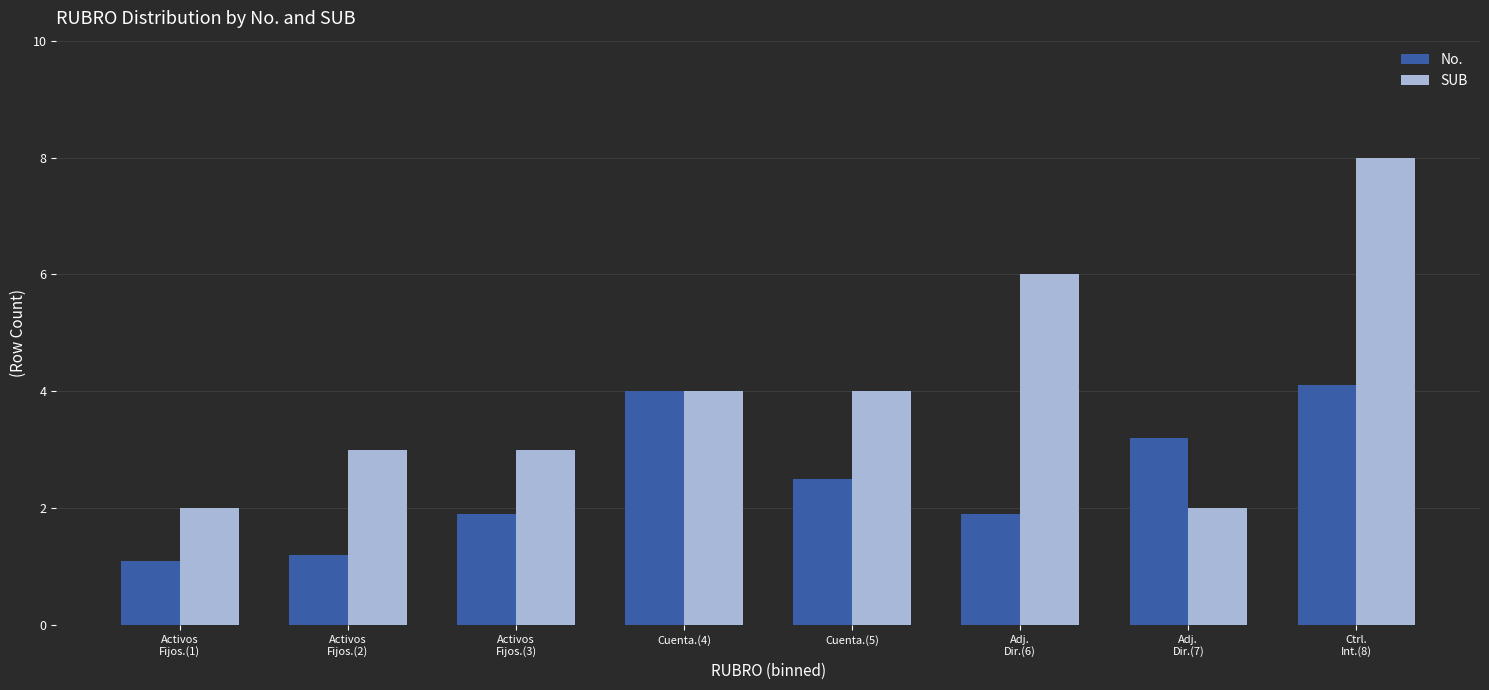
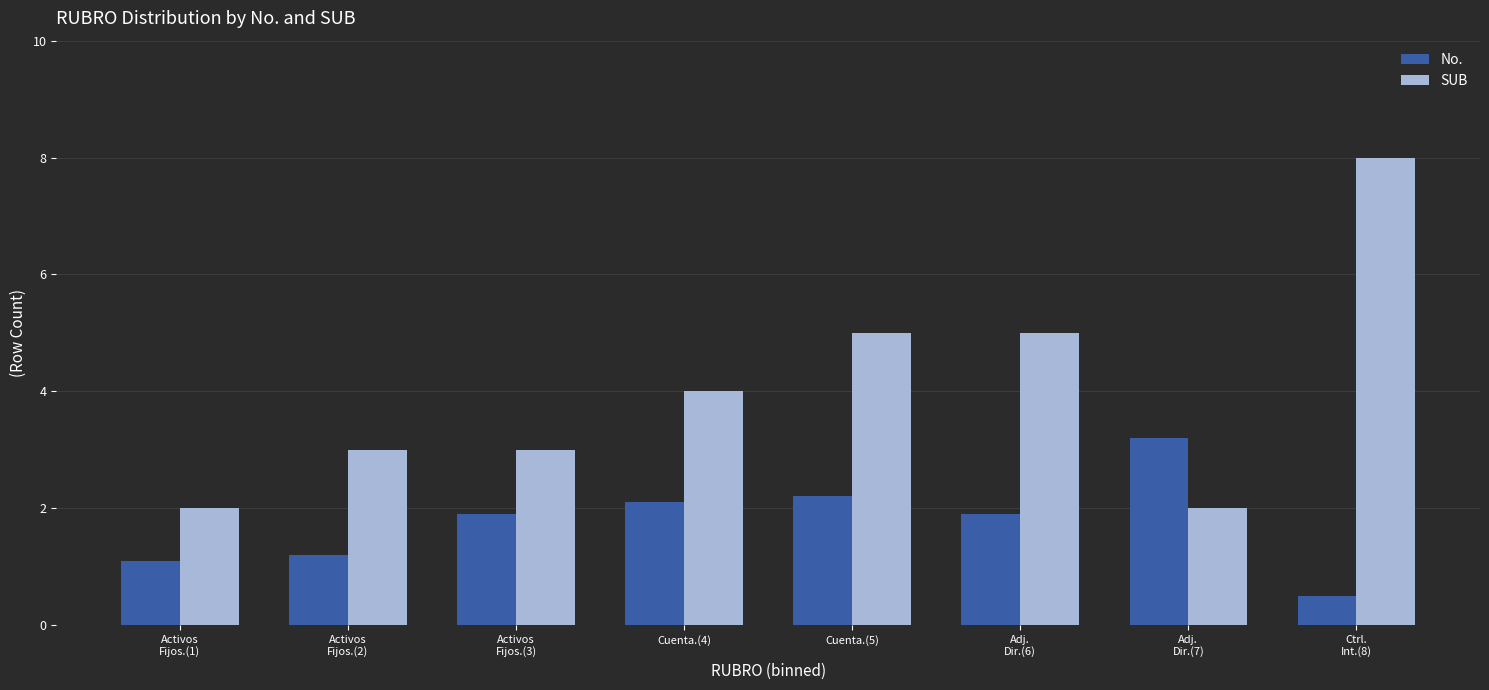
  {
    "No.": {
      "Activos Fijos.(1)": 1.1,
      "Activos Fijos.(2)": 1.2,
      "Activos Fijos.(3)": 1.9,
-     "Cuenta.(4)": 4.0,
-     "Cuenta.(5)": 2.5,
+     "Cuenta.(4)": 2.1,
+     "Cuenta.(5)": 2.2,
      "Adj. Dir.(6)": 1.9,
      "Adj. Dir.(7)": 3.2,
-     "Ctrl. Int.(8)": 4.1
+     "Ctrl. Int.(8)": 0.5
    },
    "SUB": {
      "Activos Fijos.(1)": 2,
      "Activos Fijos.(2)": 3,
      "Activos Fijos.(3)": 3,
      "Cuenta.(4)": 4,
-     "Cuenta.(5)": 4,
-     "Adj. Dir.(6)": 6,
+     "Cuenta.(5)": 5,
+     "Adj. Dir.(6)": 5,
      "Adj. Dir.(7)": 2,
      "Ctrl. Int.(8)": 8
    }
  }
